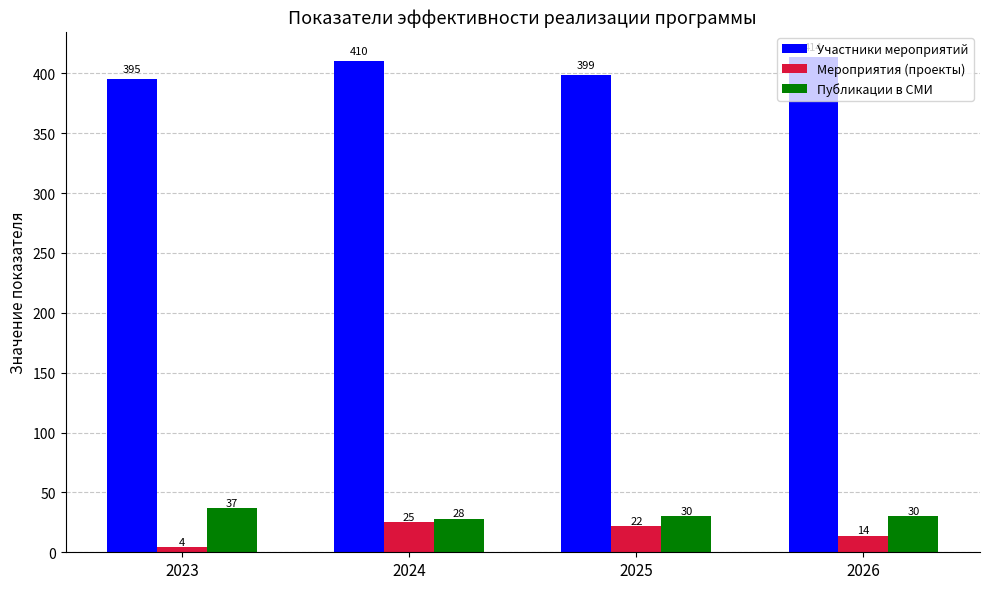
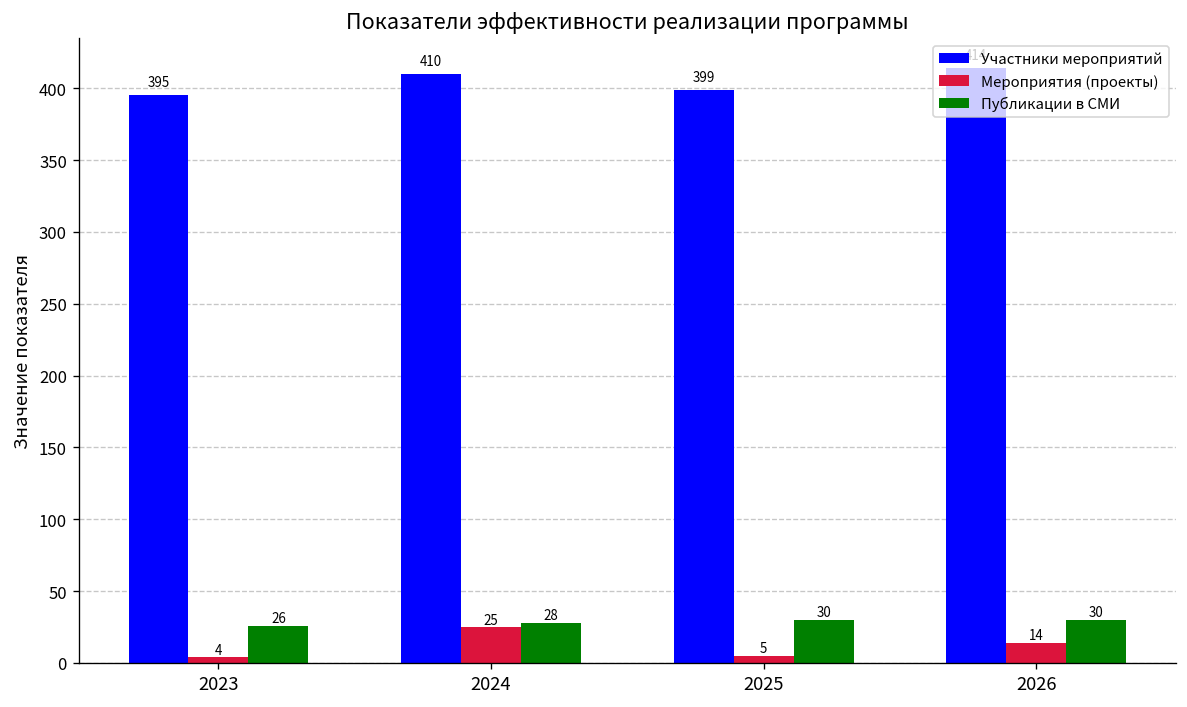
  {
    "Участники мероприятий": {
      "2023": 395,
      "2024": 410,
      "2025": 399
    },
    "Мероприятия (проекты)": {
      "2023": 4,
      "2024": 25,
-     "2025": 22,
+     "2025": 5,
      "2026": 14
    },
    "Публикации в СМИ": {
-     "2023": 37,
+     "2023": 26,
      "2024": 28,
      "2025": 30,
      "2026": 30
    }
  }
